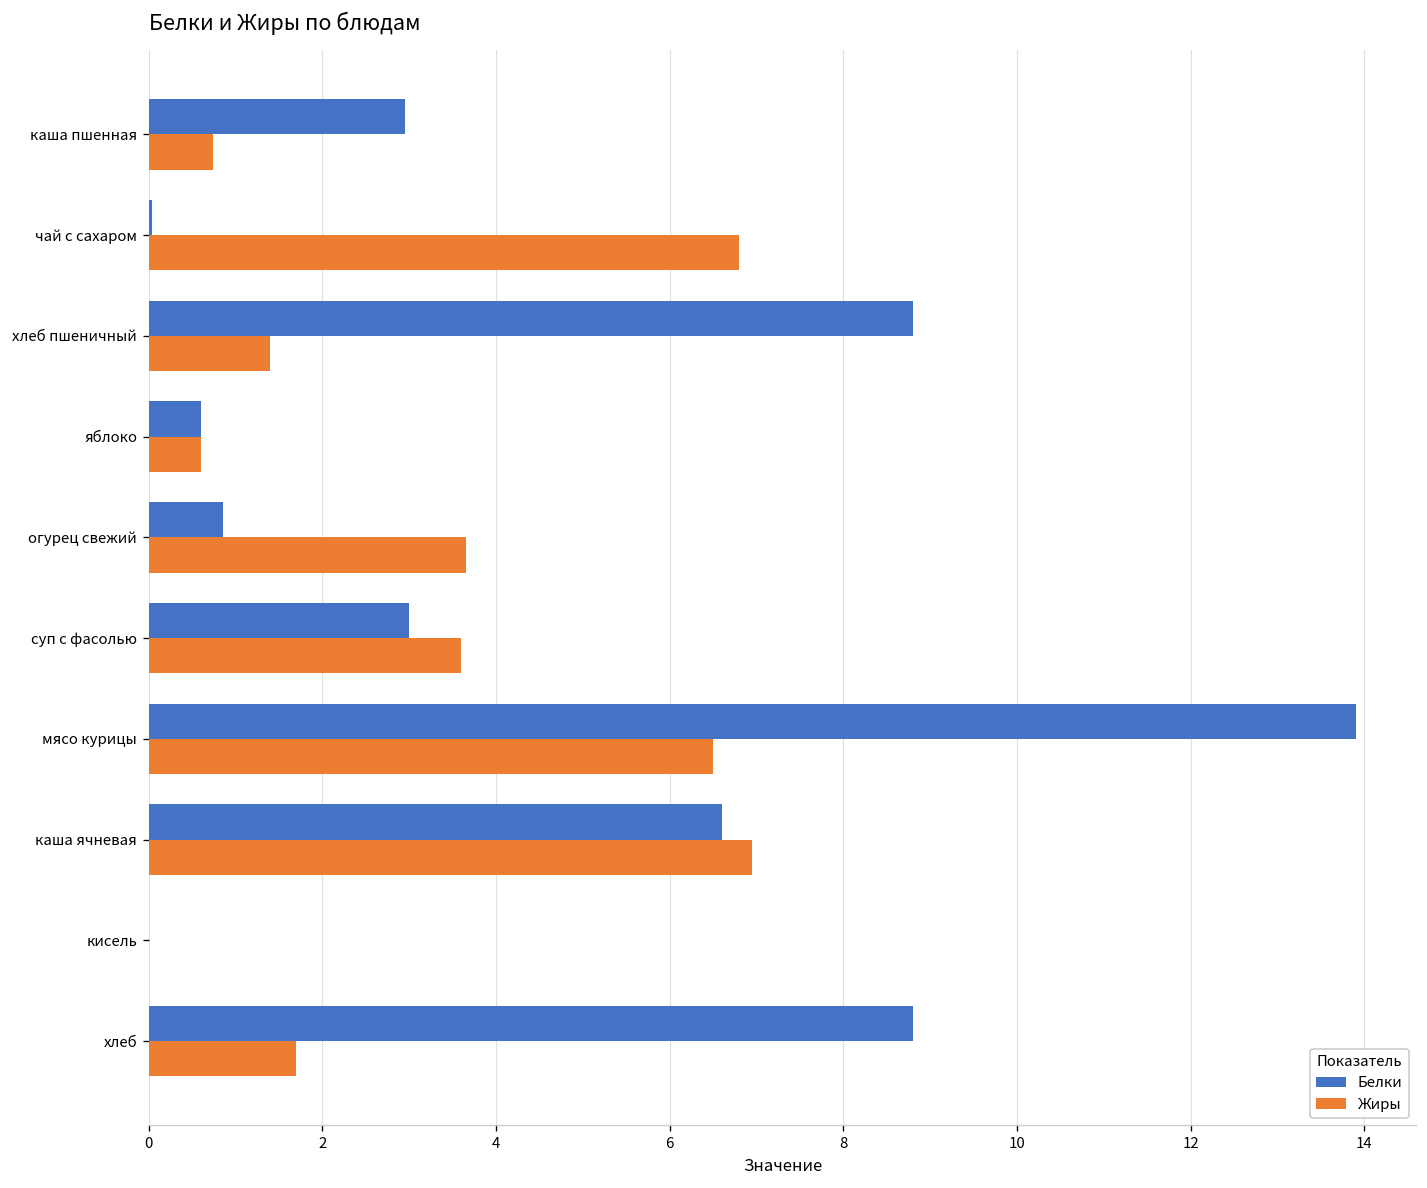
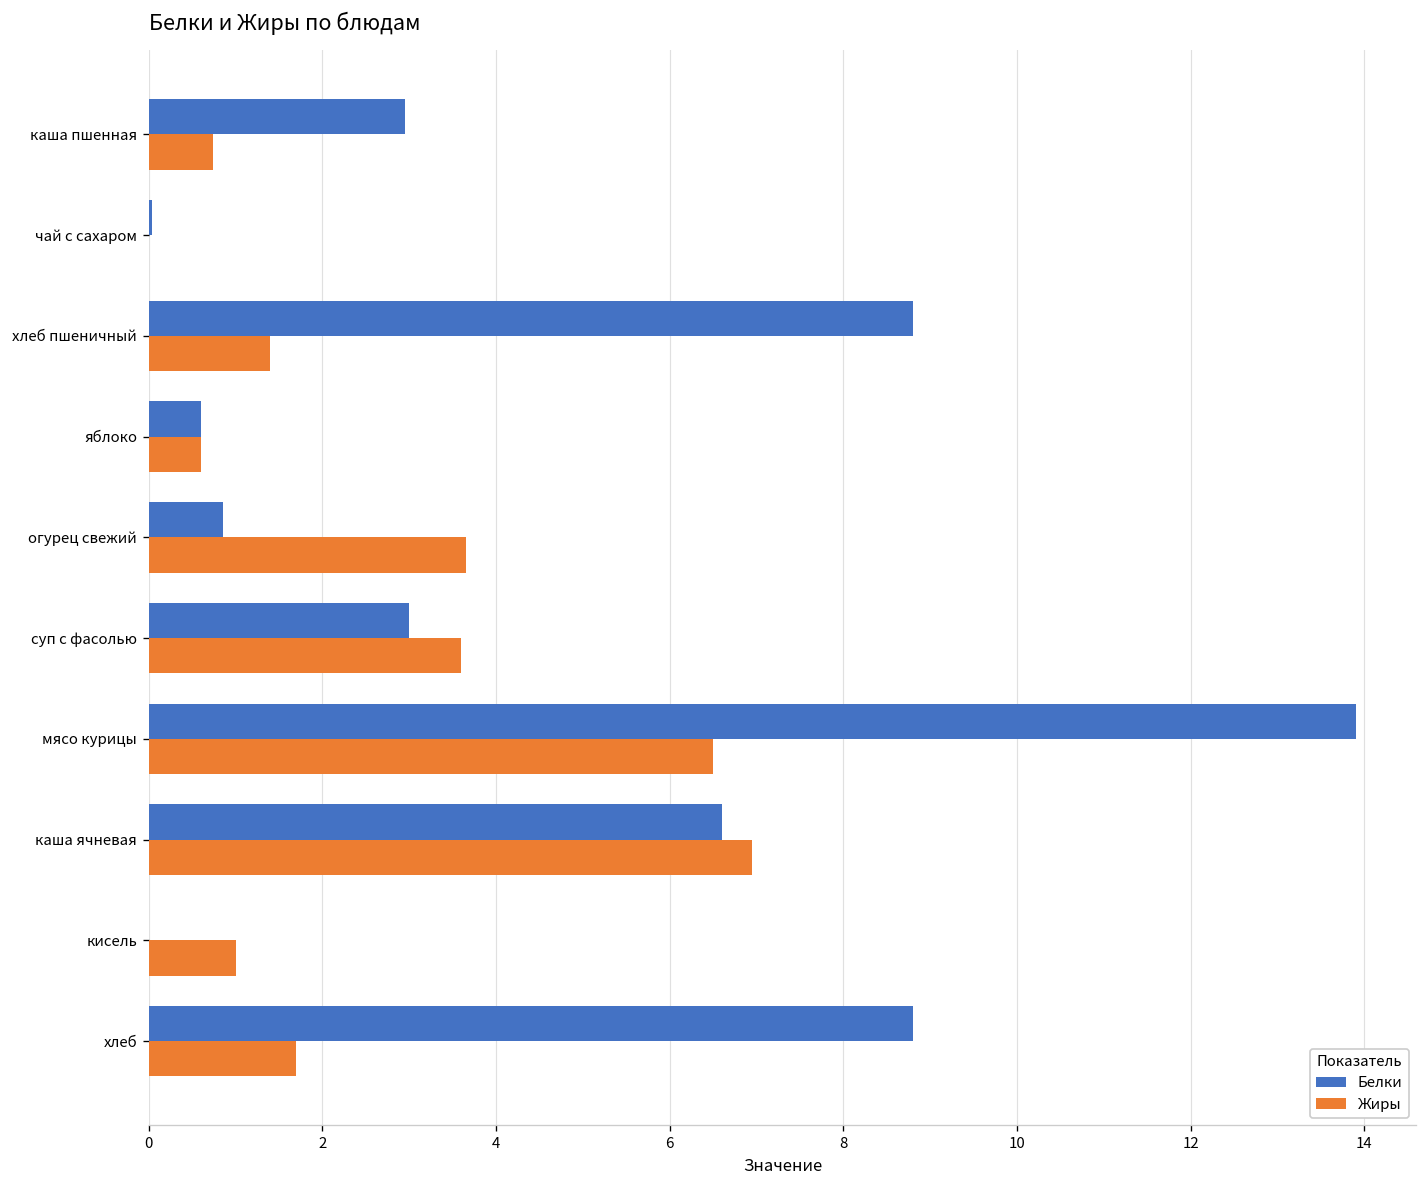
  {
    "Белки": {
      "каша пшенная": 3.0,
      "чай с сахаром": 0.0,
      "хлеб пшеничный": 8.8,
      "яблоко": 0.6,
      "огурец свежий": 0.9,
      "суп с фасолью": 3.0,
      "мясо курицы": 13.9,
      "каша ячневая": 6.6,
      "кисель": 0.0,
      "хлеб": 8.8
    },
    "Жиры": {
      "каша пшенная": 0.7,
-     "чай с сахаром": 6.8,
+     "чай с сахаром": 0.0,
      "хлеб пшеничный": 1.4,
      "яблоко": 0.6,
      "огурец свежий": 3.7,
      "суп с фасолью": 3.6,
      "мясо курицы": 6.5,
      "каша ячневая": 7.0,
-     "кисель": 0,
+     "кисель": 1,
      "хлеб": 1.7
    }
  }
